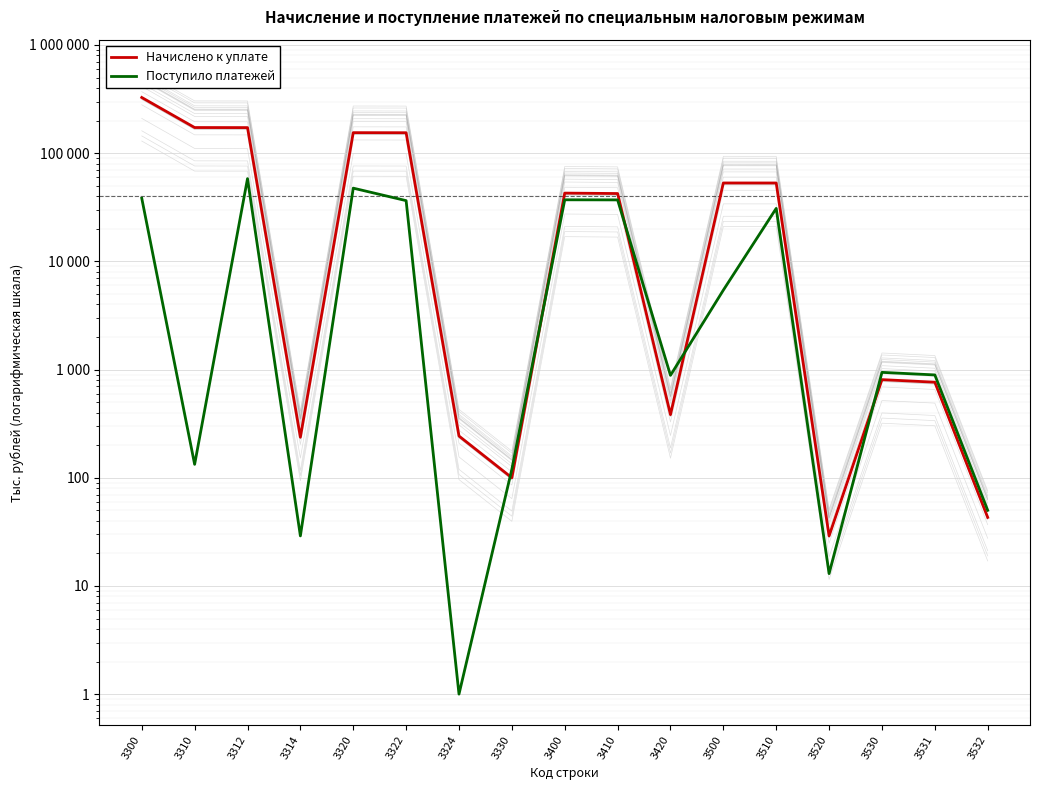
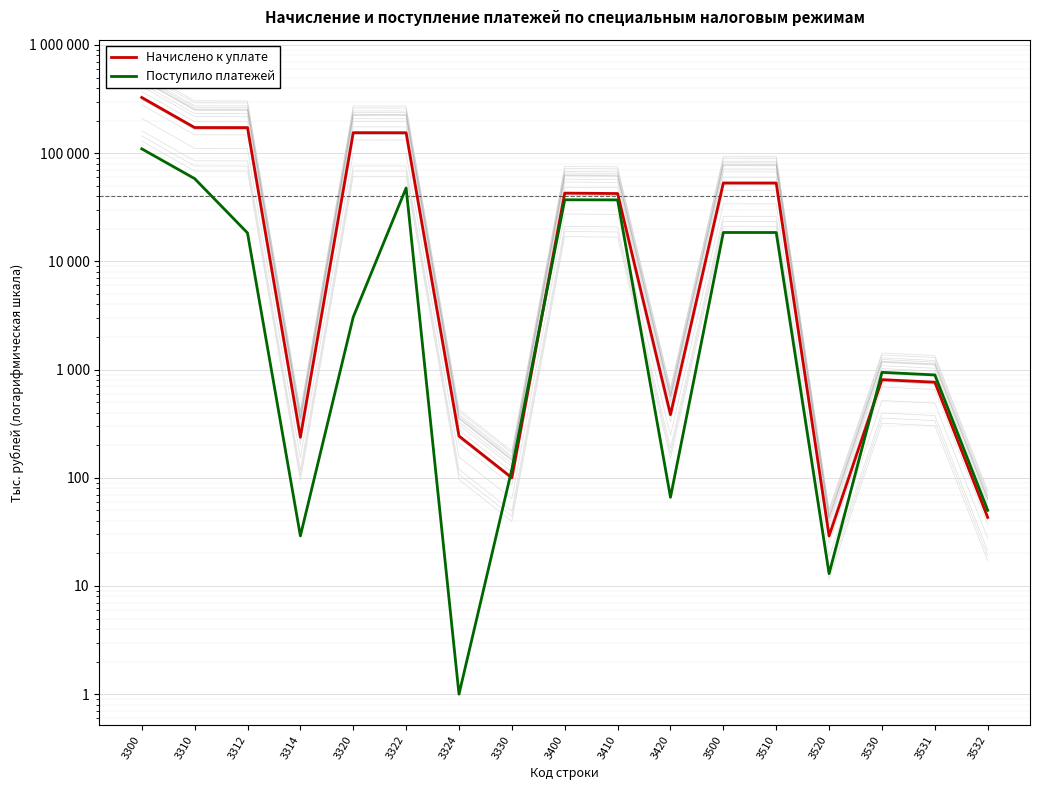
  {
    "Поступило платежей": {
-     "3300": 38000,
-     "3310": 130,
-     "3312": 60000,
+     "3300": 110000,
+     "3310": 60000,
+     "3312": 18000,
      "3314": 29,
-     "3320": 50000,
-     "3322": 36000,
+     "3320": 3100,
+     "3322": 50000,
      "3324": 1,
-     "3420": 900,
-     "3500": 5000,
-     "3510": 31000
+     "3420": 70,
+     "3500": 18000,
+     "3510": 18000
    }
  }
